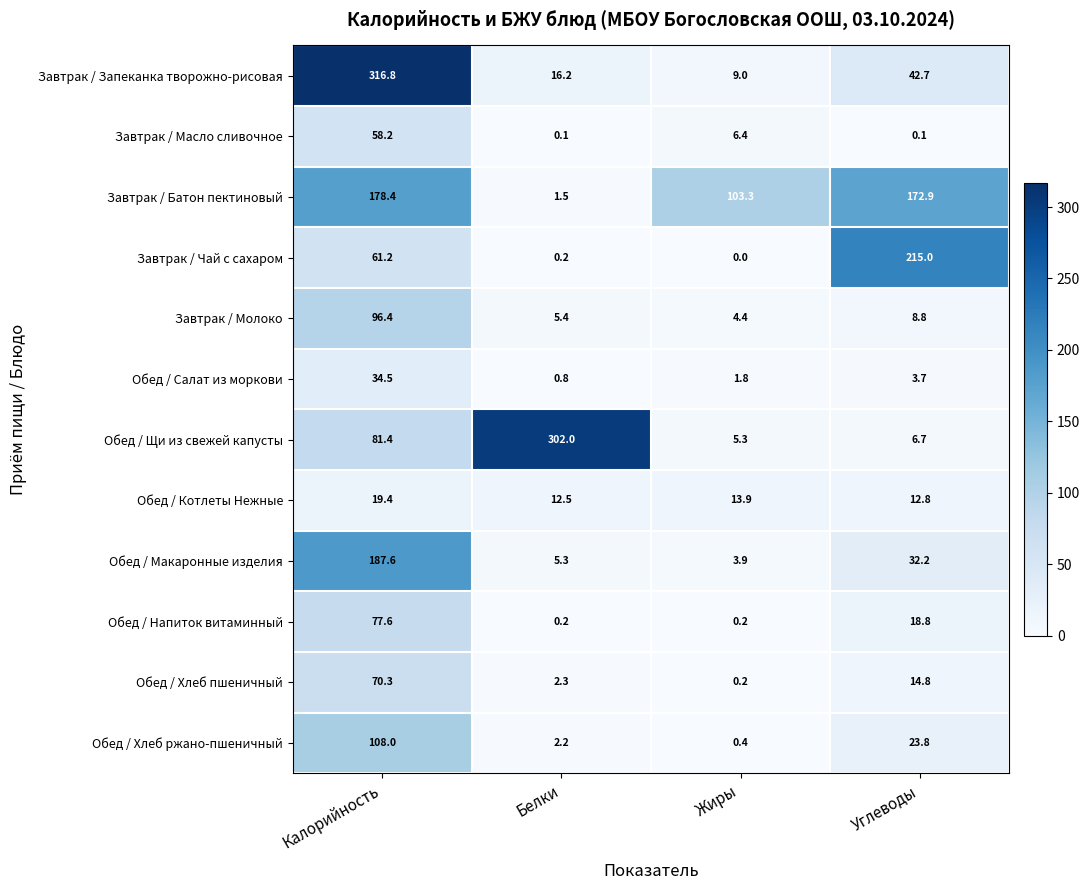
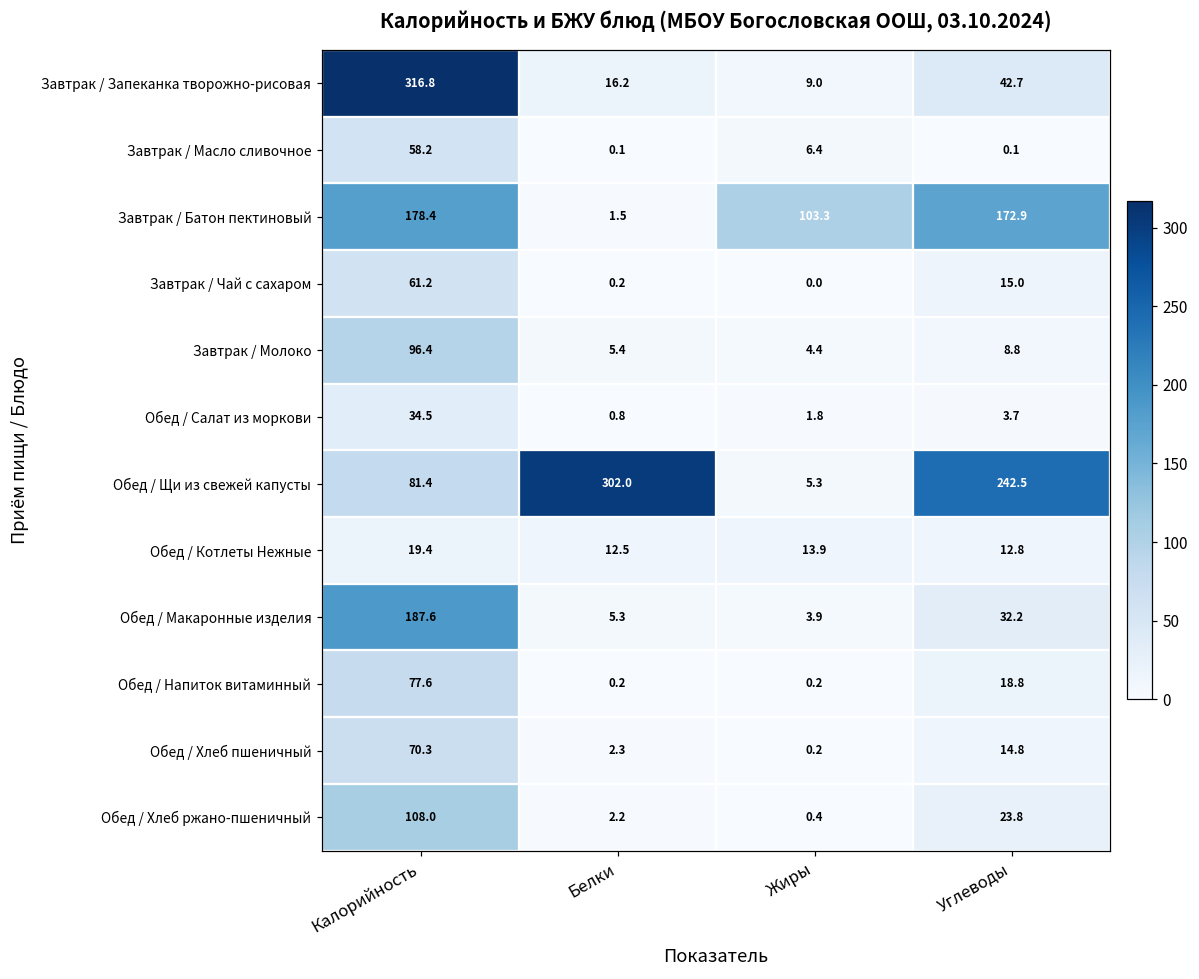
  {
    "Завтрак / Запеканка творожно-рисовая": {
      "Калорийность": 316.8,
      "Белки": 16.2,
      "Жиры": 9.0,
      "Углеводы": 42.7
    },
    "Завтрак / Масло сливочное": {
      "Калорийность": 58.2,
      "Белки": 0.1,
      "Жиры": 6.4,
      "Углеводы": 0.1
    },
    "Завтрак / Батон пектиновый": {
      "Калорийность": 178.4,
      "Белки": 1.5,
      "Жиры": 103.3,
      "Углеводы": 172.9
    },
    "Завтрак / Чай с сахаром": {
      "Калорийность": 61.2,
      "Белки": 0.2,
      "Жиры": 0.0,
-     "Углеводы": 215.0
+     "Углеводы": 15.0
    },
    "Завтрак / Молоко": {
      "Калорийность": 96.4,
      "Белки": 5.4,
      "Жиры": 4.4,
      "Углеводы": 8.8
    },
    "Обед / Салат из моркови": {
      "Калорийность": 34.5,
      "Белки": 0.8,
      "Жиры": 1.8,
      "Углеводы": 3.7
    },
    "Обед / Щи из свежей капусты": {
      "Калорийность": 81.4,
      "Белки": 302.0,
      "Жиры": 5.3,
-     "Углеводы": 6.7
+     "Углеводы": 242.5
    },
    "Обед / Котлеты Нежные": {
      "Калорийность": 19.4,
      "Белки": 12.5,
      "Жиры": 13.9,
      "Углеводы": 12.8
    },
    "Обед / Макаронные изделия": {
      "Калорийность": 187.6,
      "Белки": 5.3,
      "Жиры": 3.9,
      "Углеводы": 32.2
    },
    "Обед / Напиток витаминный": {
      "Калорийность": 77.6,
      "Белки": 0.2,
      "Жиры": 0.2,
      "Углеводы": 18.8
    },
    "Обед / Хлеб пшеничный": {
      "Калорийность": 70.3,
      "Белки": 2.3,
      "Жиры": 0.2,
      "Углеводы": 14.8
    },
    "Обед / Хлеб ржано-пшеничный": {
      "Калорийность": 108.0,
      "Белки": 2.2,
      "Жиры": 0.4,
      "Углеводы": 23.8
    }
  }
